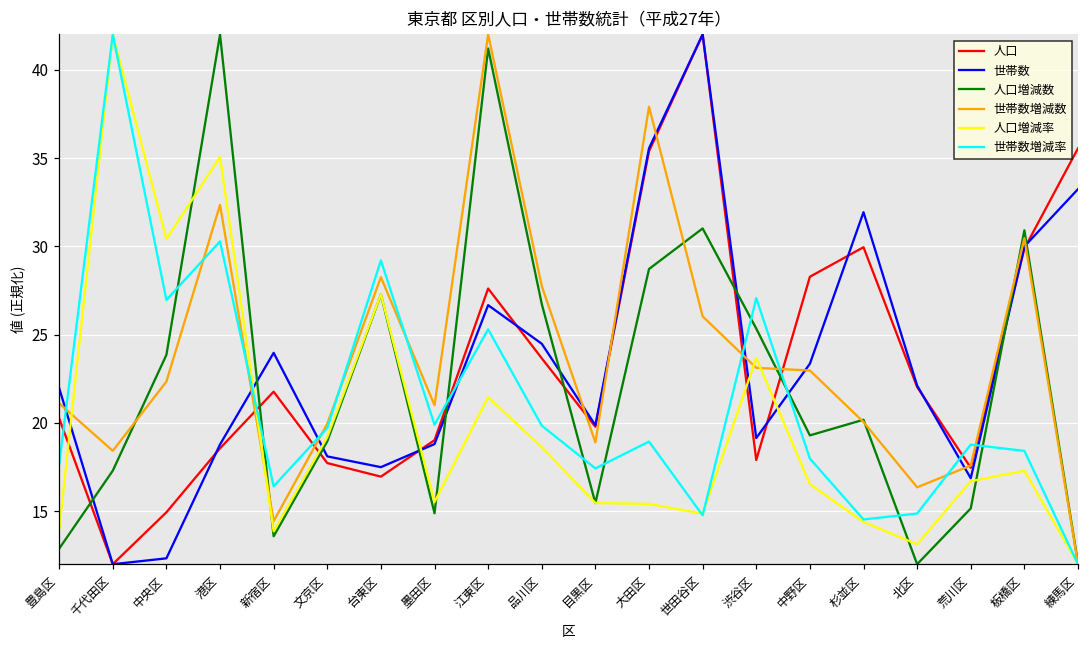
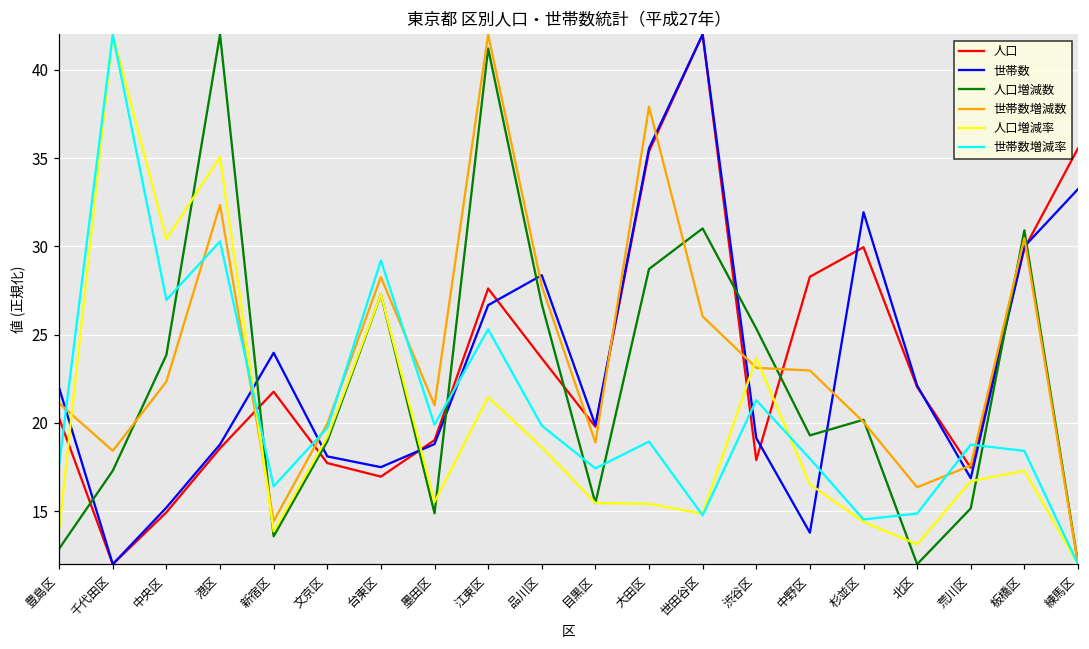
  {
    "人口": {
      "豊島区": 20.3,
      "中央区": 14.9,
      "港区": 18.6,
      "新宿区": 21.8,
      "文京区": 17.7,
      "台東区": 17.0,
      "墨田区": 19.0,
      "江東区": 27.6,
      "品川区": 23.7,
      "大田区": 35.4,
      "渋谷区": 17.9,
      "中野区": 28.3,
      "杉並区": 30.0,
      "練馬区": 35.6
    },
    "世帯数": {
      "豊島区": 22.0,
-     "中央区": 12.3,
+     "中央区": 15.2,
      "港区": 18.8,
      "新宿区": 24.0,
      "文京区": 18.1,
      "台東区": 17.5,
      "墨田区": 18.8,
      "江東区": 26.7,
-     "品川区": 24.5,
+     "品川区": 28.4,
      "大田区": 35.6,
      "渋谷区": 19.1,
-     "中野区": 23.4,
+     "中野区": 13.8,
      "杉並区": 31.9,
      "荒川区": 16.9,
      "練馬区": 33.2
    },
    "人口増減数": {
      "豊島区": 12.9,
      "千代田区": 17.3,
      "中央区": 23.9,
      "港区": 42.0,
      "新宿区": 13.6,
      "文京区": 19.0,
      "墨田区": 14.9,
      "江東区": 41.2,
      "品川区": 26.7,
      "大田区": 28.7,
      "世田谷区": 31.0,
      "渋谷区": 25.3,
      "中野区": 19.3,
      "北区": 12.0,
      "荒川区": 15.2,
      "板橋区": 30.9
    },
    "世帯数増減数": {
      "豊島区": 21.1,
      "千代田区": 18.4,
      "中央区": 22.3,
      "港区": 32.3,
      "新宿区": 14.4,
      "文京区": 20.0,
      "台東区": 28.3,
      "墨田区": 21.0,
      "江東区": 42.0,
      "品川区": 27.8,
      "目黒区": 18.9,
      "大田区": 37.9,
      "世田谷区": 26.0,
      "渋谷区": 23.1,
      "中野区": 23.0,
      "北区": 16.4,
      "板橋区": 30.5
    },
    "人口増減率": {
      "豊島区": 13.9,
      "中央区": 30.4,
      "港区": 35.1,
      "新宿区": 13.9,
      "文京区": 19.2,
      "墨田区": 15.5,
      "江東区": 21.5,
      "品川区": 18.6,
      "大田区": 15.4,
      "渋谷区": 23.7,
      "中野区": 16.5,
      "北区": 13.1,
      "荒川区": 16.7,
      "板橋区": 17.3
    },
    "世帯数増減率": {
      "豊島区": 17.6,
      "中央区": 27.0,
      "港区": 30.3,
      "新宿区": 16.4,
      "文京区": 19.7,
      "台東区": 29.2,
      "墨田区": 19.9,
      "江東区": 25.3,
      "品川区": 19.8,
      "目黒区": 17.4,
      "大田区": 18.9,
-     "渋谷区": 27.1,
+     "渋谷区": 21.3,
      "中野区": 18.0,
      "北区": 14.9,
      "荒川区": 18.8,
      "板橋区": 18.4
    }
  }
